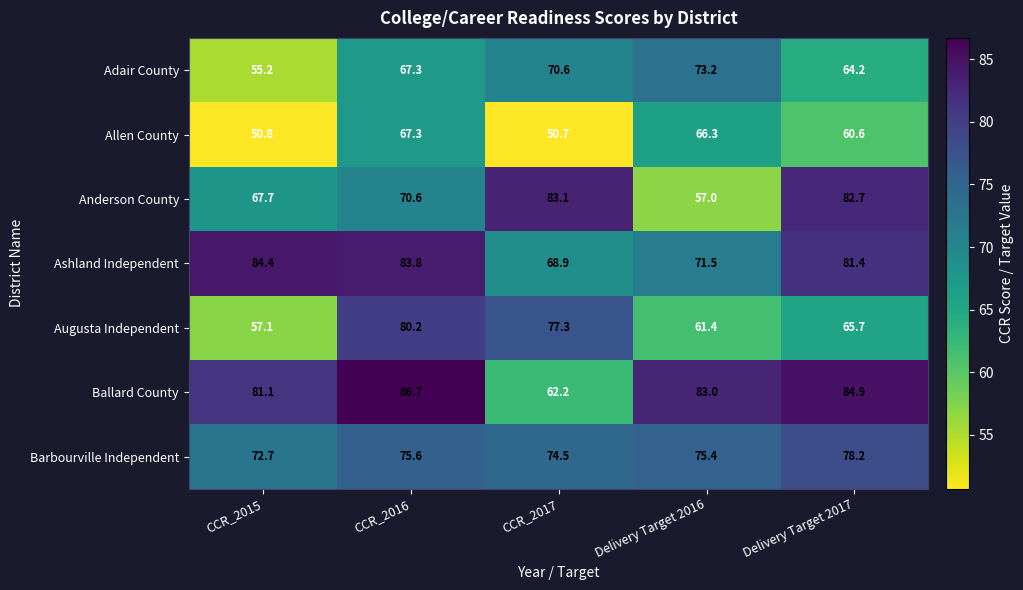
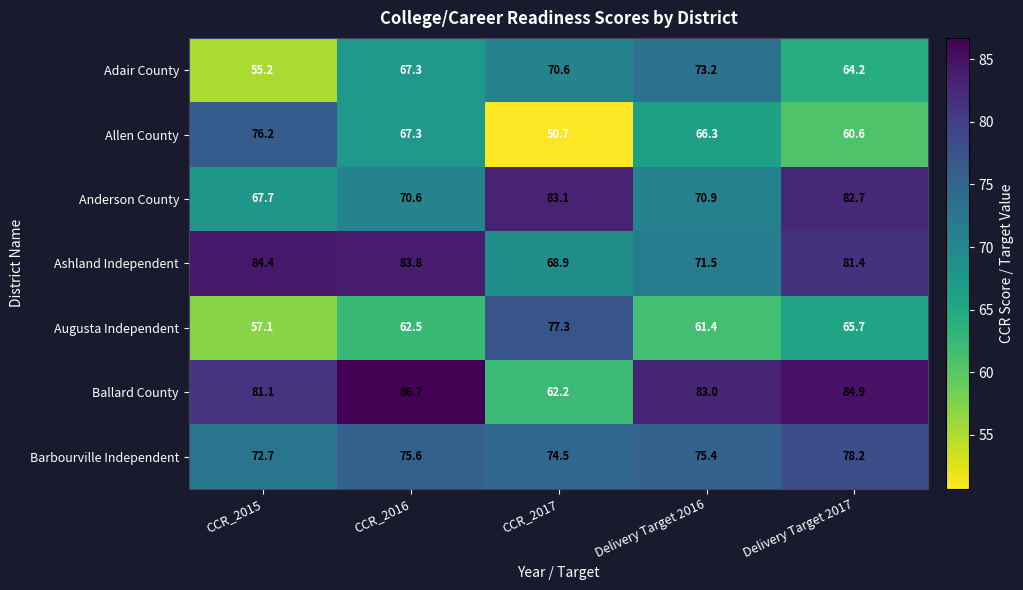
  {
    "Adair County": {
      "CCR_2015": 55.2,
      "CCR_2016": 67.3,
      "CCR_2017": 70.6,
      "Delivery Target 2016": 73.2,
      "Delivery Target 2017": 64.2
    },
    "Allen County": {
-     "CCR_2015": 50.8,
+     "CCR_2015": 76.2,
      "CCR_2016": 67.3,
      "CCR_2017": 50.7,
      "Delivery Target 2016": 66.3,
      "Delivery Target 2017": 60.6
    },
    "Anderson County": {
      "CCR_2015": 67.7,
      "CCR_2016": 70.6,
      "CCR_2017": 83.1,
-     "Delivery Target 2016": 57.0,
+     "Delivery Target 2016": 70.9,
      "Delivery Target 2017": 82.7
    },
    "Ashland Independent": {
      "CCR_2015": 84.4,
      "CCR_2016": 83.8,
      "CCR_2017": 68.9,
      "Delivery Target 2016": 71.5,
      "Delivery Target 2017": 81.4
    },
    "Augusta Independent": {
      "CCR_2015": 57.1,
-     "CCR_2016": 80.2,
+     "CCR_2016": 62.5,
      "CCR_2017": 77.3,
      "Delivery Target 2016": 61.4,
      "Delivery Target 2017": 65.7
    },
    "Ballard County": {
      "CCR_2015": 81.1,
      "CCR_2016": 86.7,
      "CCR_2017": 62.2,
      "Delivery Target 2016": 83.0,
      "Delivery Target 2017": 84.9
    },
    "Barbourville Independent": {
      "CCR_2015": 72.7,
      "CCR_2016": 75.6,
      "CCR_2017": 74.5,
      "Delivery Target 2016": 75.4,
      "Delivery Target 2017": 78.2
    }
  }
